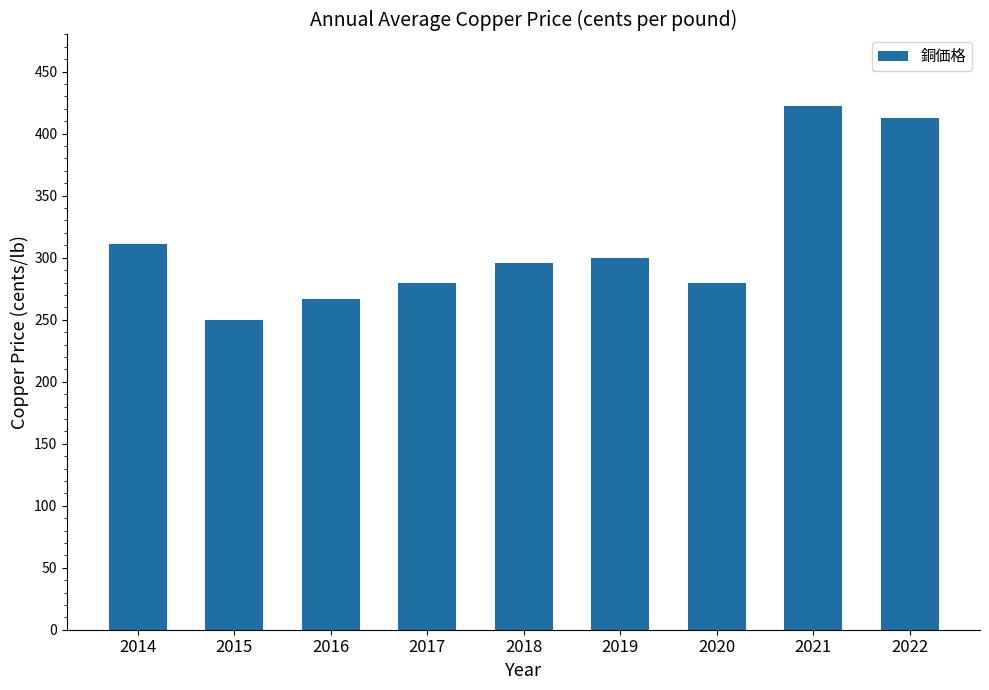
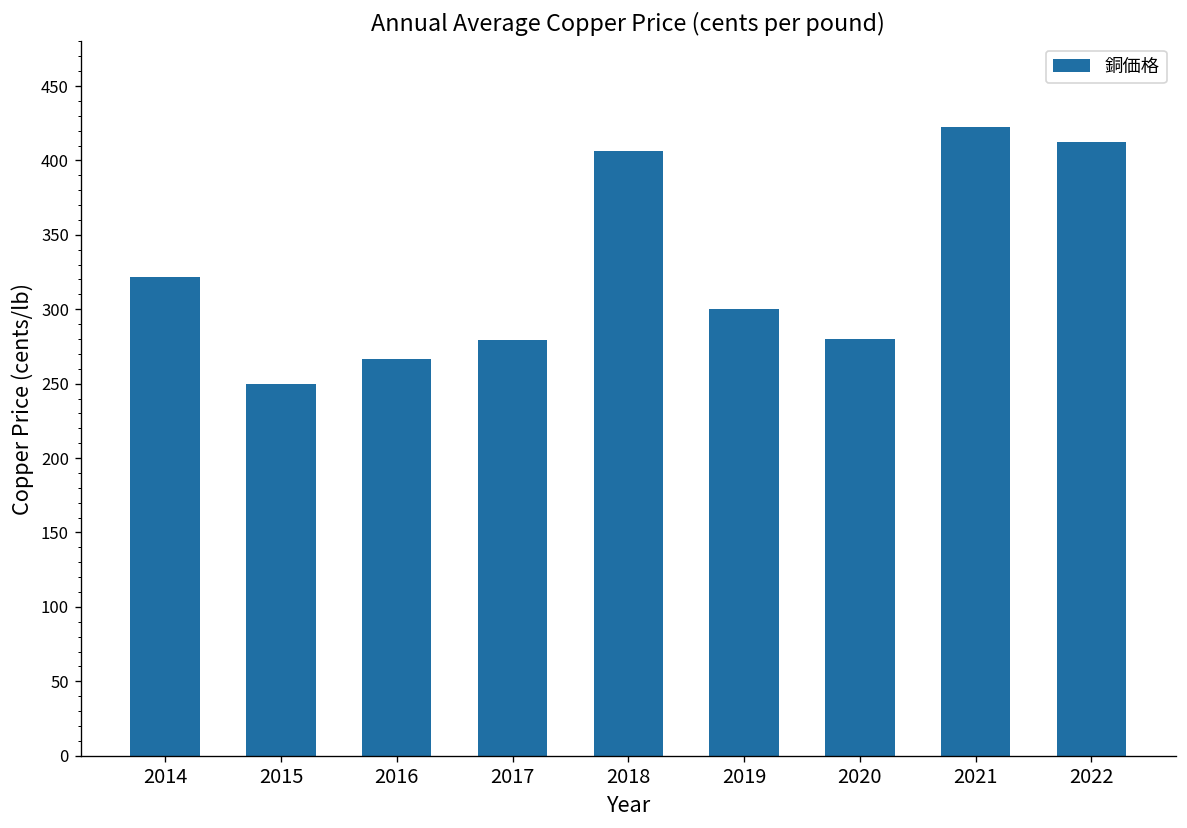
  {
-   "2014": 311,
+   "2014": 322,
    "2015": 250,
    "2016": 266,
    "2017": 280,
-   "2018": 296,
+   "2018": 407,
    "2019": 300,
    "2020": 280,
    "2021": 423,
    "2022": 413
  }
